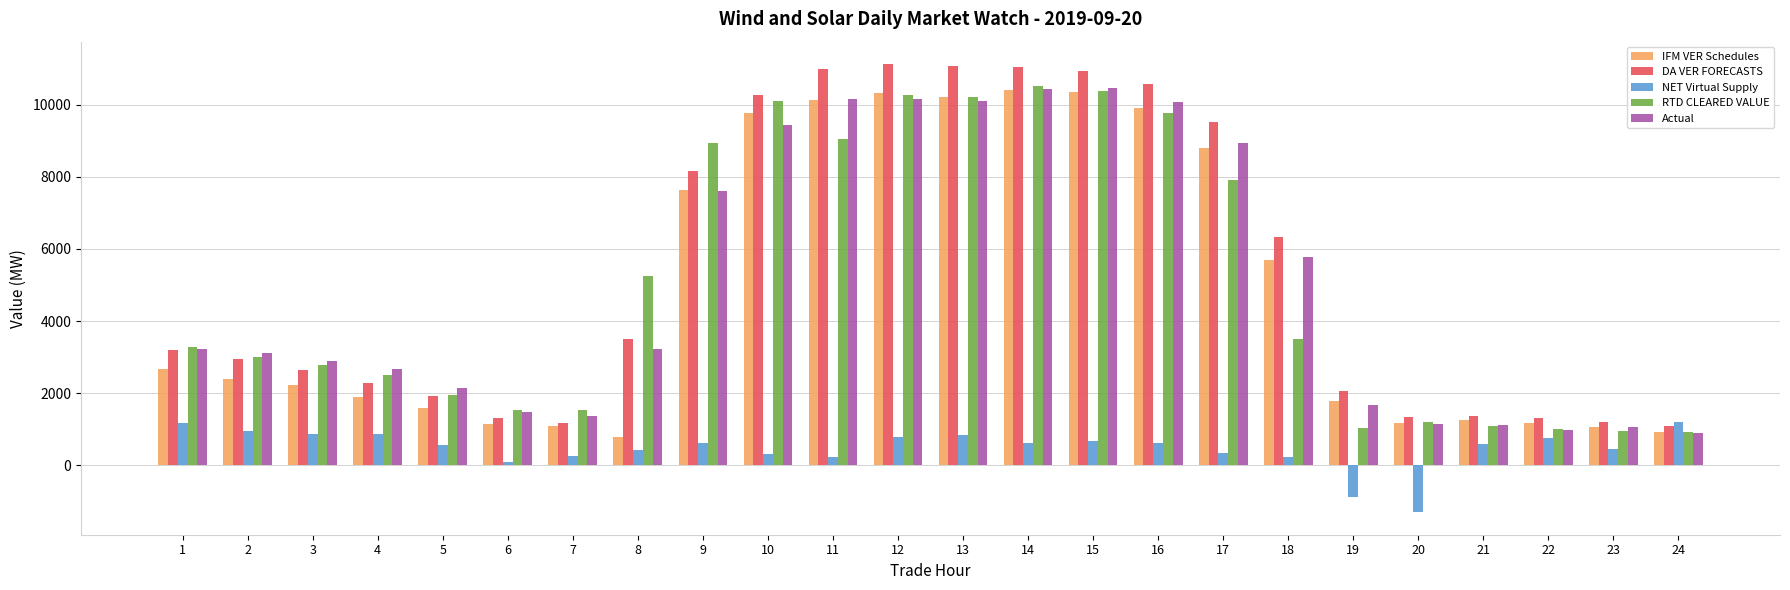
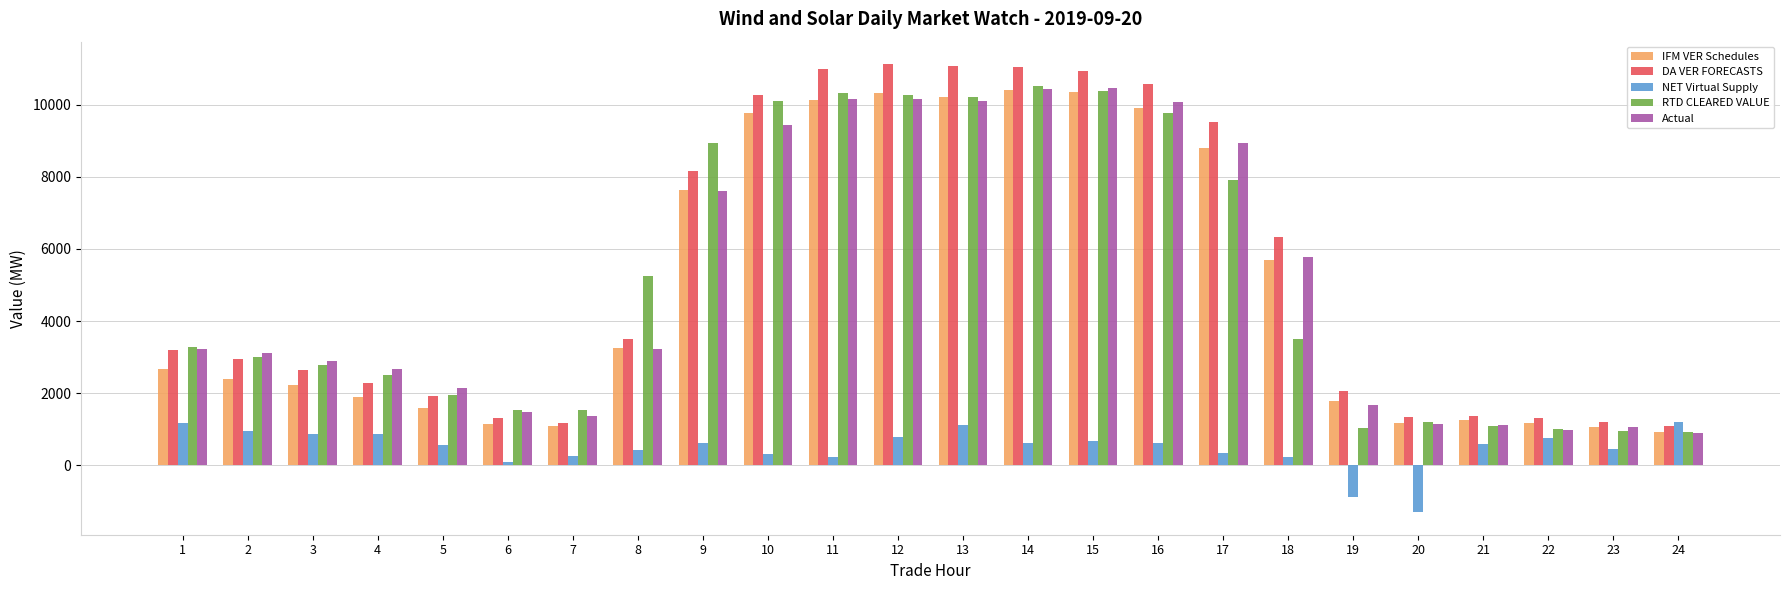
  {
    "IFM VER Schedules": {
      "1": 2700,
      "2": 2400,
      "3": 2200,
      "4": 1900,
      "5": 1600,
      "6": 1200,
      "7": 1100,
-     "8": 800,
+     "8": 3300,
      "9": 7600,
      "10": 9800,
      "11": 10100,
      "12": 10300,
      "13": 10200,
      "14": 10400,
      "15": 10300,
      "16": 9900,
      "17": 8800,
      "18": 5700,
      "19": 1800,
      "20": 1200,
      "21": 1300,
      "22": 1200,
      "23": 1100,
      "24": 900
    },
    "DA VER FORECASTS": {
      "1": 3200,
      "2": 2900,
      "3": 2700,
      "4": 2300,
      "5": 1900,
      "6": 1300,
      "7": 1200,
      "8": 3500,
      "9": 8200,
      "10": 10300,
      "11": 11000,
      "12": 11100,
      "13": 11100,
      "14": 11000,
      "15": 10900,
      "16": 10600,
      "17": 9500,
      "18": 6300,
      "19": 2100,
      "20": 1300,
      "21": 1400,
      "22": 1300,
      "23": 1200,
      "24": 1100
    },
    "NET Virtual Supply": {
      "1": 1200,
      "2": 1000,
      "3": 900,
      "4": 900,
      "5": 600,
      "6": 100,
      "7": 300,
      "8": 400,
      "9": 600,
      "10": 300,
      "11": 200,
      "12": 800,
-     "13": 900,
+     "13": 1100,
      "14": 600,
      "15": 700,
      "16": 600,
      "17": 300,
      "18": 200,
      "19": -900,
      "20": -1300,
      "21": 600,
      "22": 800,
      "23": 500,
      "24": 1200
    },
    "RTD CLEARED VALUE": {
      "1": 3300,
      "2": 3000,
      "3": 2800,
      "4": 2500,
      "5": 2000,
      "6": 1500,
      "7": 1500,
      "8": 5300,
      "9": 8900,
      "10": 10100,
-     "11": 9100,
+     "11": 10300,
      "12": 10300,
      "13": 10200,
      "14": 10500,
      "15": 10400,
      "16": 9800,
      "17": 7900,
      "18": 3500,
      "19": 1100,
      "20": 1200,
      "21": 1100,
      "22": 1000,
      "23": 900,
      "24": 900
    },
    "Actual": {
      "1": 3200,
      "2": 3100,
      "3": 2900,
      "4": 2700,
      "5": 2100,
      "6": 1500,
      "7": 1400,
      "8": 3200,
      "9": 7600,
      "10": 9400,
      "11": 10200,
      "12": 10200,
      "13": 10100,
      "14": 10400,
      "15": 10500,
      "16": 10100,
      "17": 8900,
      "18": 5800,
      "19": 1700,
      "20": 1100,
      "21": 1100,
      "22": 1000,
      "23": 1100,
      "24": 900
    }
  }
